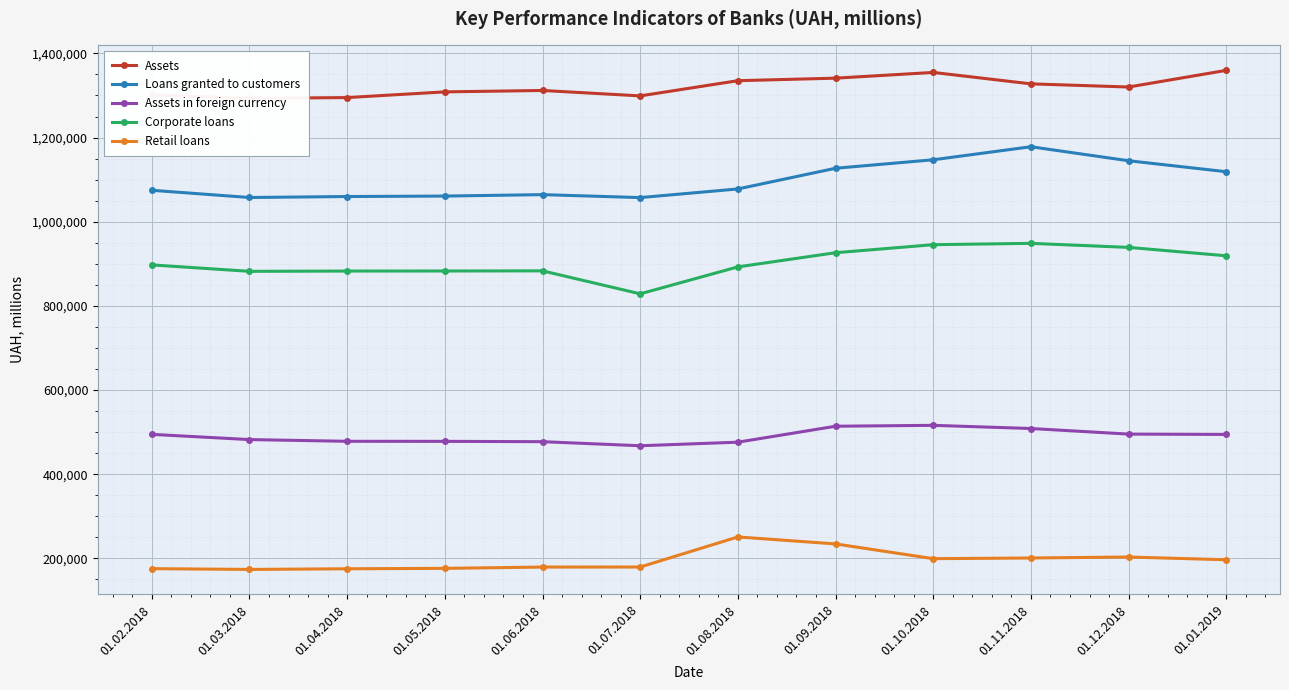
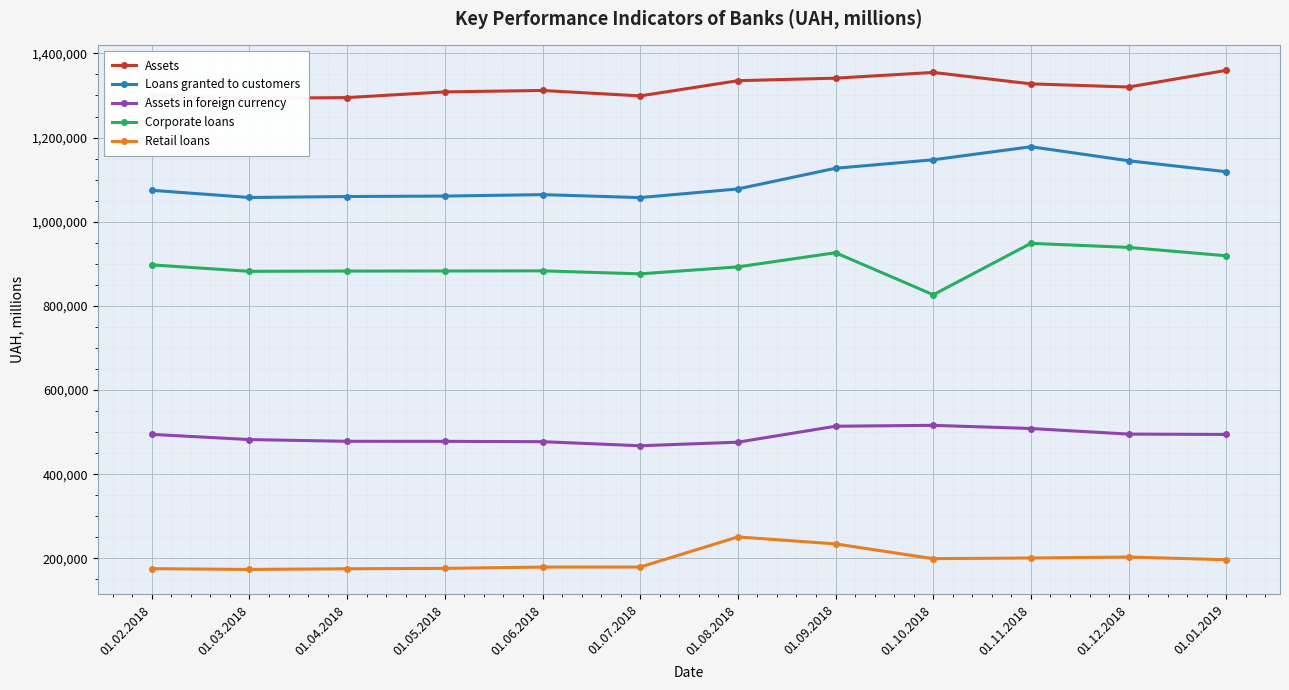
  {
    "Assets": {
      "01.04.2018": "1,300,000",
      "01.05.2018": "1,310,000",
      "01.06.2018": "1,310,000",
      "01.07.2018": "1,300,000",
      "01.08.2018": "1,340,000",
      "01.09.2018": "1,340,000",
      "01.10.2018": "1,350,000",
      "01.11.2018": "1,330,000",
      "01.12.2018": "1,320,000",
      "01.01.2019": "1,360,000"
    },
    "Loans granted to customers": {
      "01.02.2018": "1,070,000",
      "01.03.2018": "1,060,000",
      "01.04.2018": "1,060,000",
      "01.05.2018": "1,060,000",
      "01.06.2018": "1,060,000",
      "01.07.2018": "1,060,000",
      "01.08.2018": "1,080,000",
      "01.09.2018": "1,130,000",
      "01.10.2018": "1,150,000",
      "01.11.2018": "1,180,000",
      "01.12.2018": "1,140,000",
      "01.01.2019": "1,120,000"
    },
    "Assets in foreign currency": {
      "01.02.2018": "490,000",
      "01.03.2018": "480,000",
      "01.04.2018": "480,000",
      "01.05.2018": "480,000",
      "01.06.2018": "480,000",
      "01.07.2018": "470,000",
      "01.08.2018": "480,000",
      "01.09.2018": "510,000",
      "01.10.2018": "520,000",
      "01.11.2018": "510,000",
      "01.12.2018": "500,000",
      "01.01.2019": "490,000"
    },
    "Corporate loans": {
      "01.02.2018": "900,000",
      "01.03.2018": "880,000",
      "01.04.2018": "880,000",
      "01.05.2018": "880,000",
      "01.06.2018": "880,000",
-     "01.07.2018": "830,000",
+     "01.07.2018": "880,000",
      "01.08.2018": "890,000",
      "01.09.2018": "930,000",
-     "01.10.2018": "950,000",
+     "01.10.2018": "830,000",
      "01.11.2018": "950,000",
      "01.12.2018": "940,000",
      "01.01.2019": "920,000"
    },
    "Retail loans": {
      "01.02.2018": "180,000",
      "01.03.2018": "170,000",
      "01.04.2018": "180,000",
      "01.05.2018": "180,000",
      "01.06.2018": "180,000",
      "01.07.2018": "180,000",
      "01.08.2018": "250,000",
      "01.09.2018": "230,000",
      "01.10.2018": "200,000",
      "01.11.2018": "200,000",
      "01.12.2018": "200,000",
      "01.01.2019": "200,000"
    }
  }
